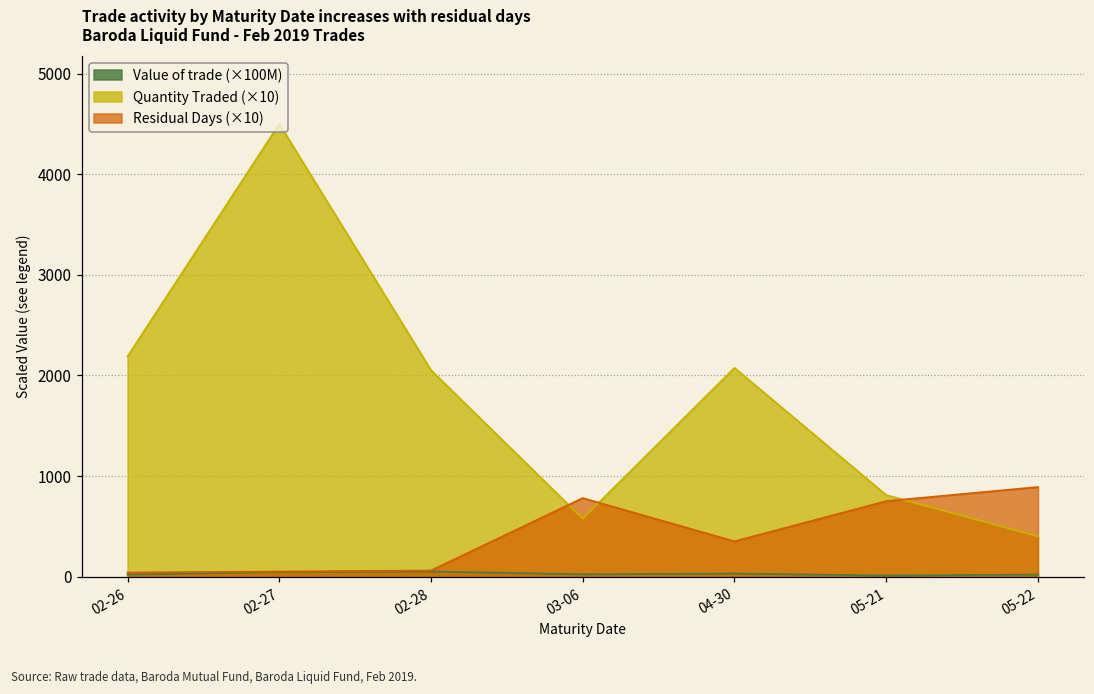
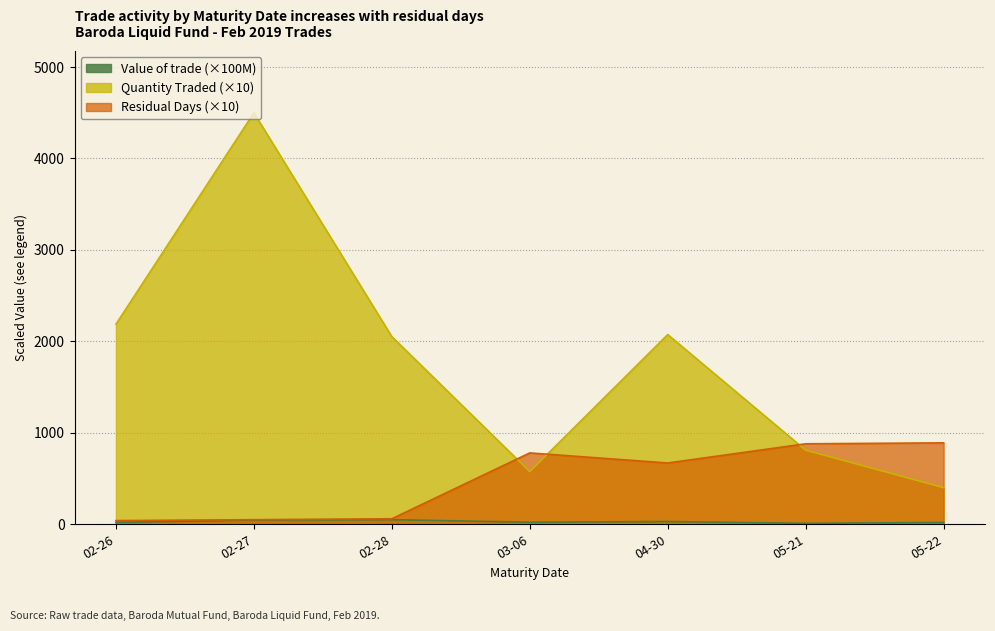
  {
    "Value of trade (×100M)": {
      "03-06": 0,
      "04-30": 0,
      "05-21": 0,
      "05-22": 0
    },
    "Quantity Traded (×10)": {
      "02-26": 2200,
      "02-28": 2100,
      "03-06": 600,
      "04-30": 2100,
      "05-21": 800,
      "05-22": 400
    },
    "Residual Days (×10)": {
      "03-06": 800,
-     "04-30": 400,
-     "05-21": 800,
+     "04-30": 700,
+     "05-21": 900,
      "05-22": 900
    }
  }
